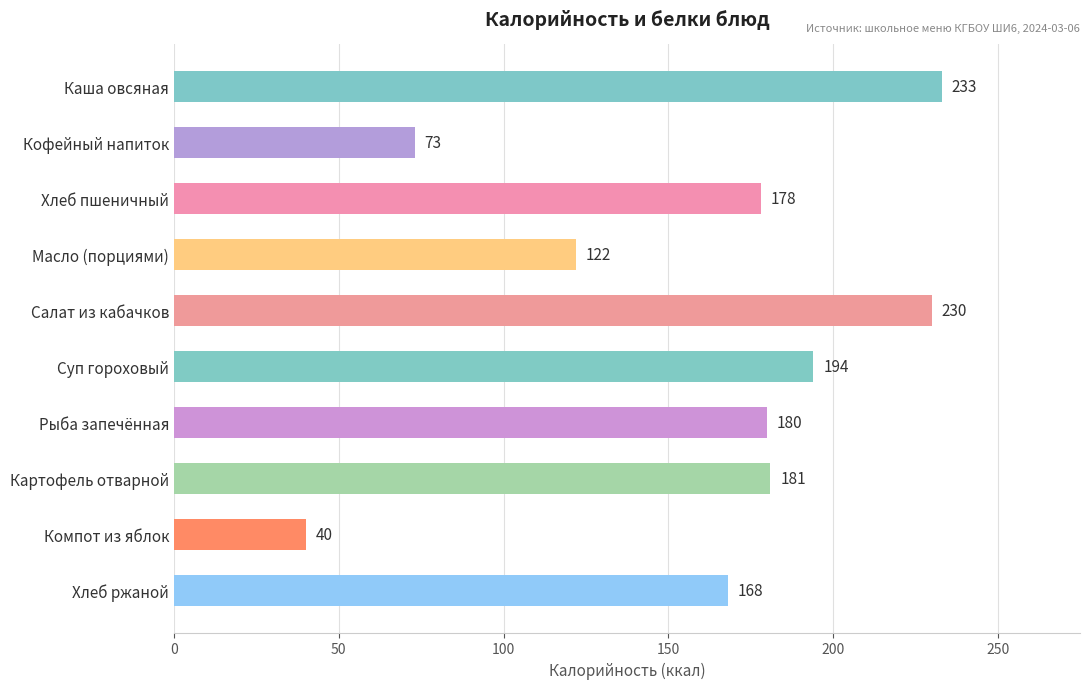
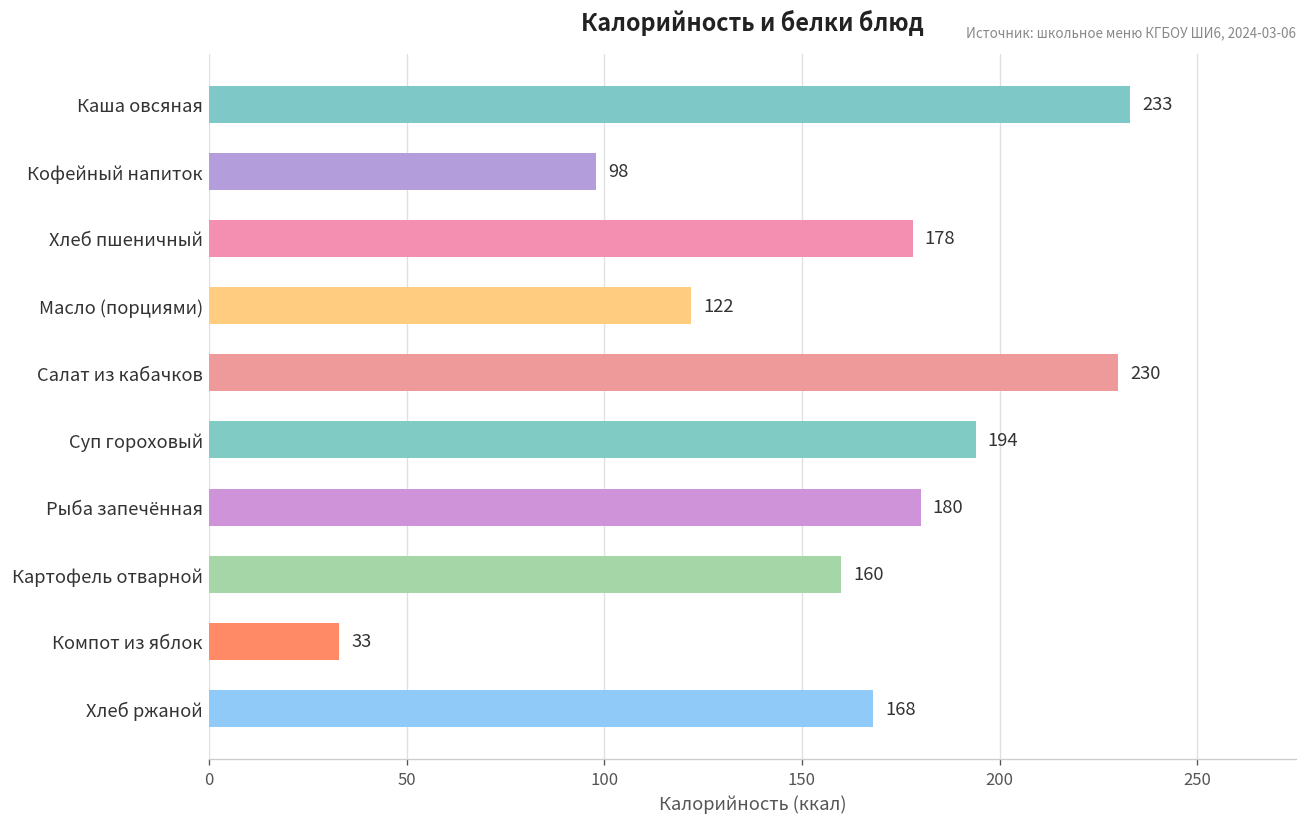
  {
    "Каша овсяная": 233,
-   "Кофейный напиток": 73,
+   "Кофейный напиток": 98,
    "Хлеб пшеничный": 178,
    "Масло (порциями)": 122,
    "Салат из кабачков": 230,
    "Суп гороховый": 194,
    "Рыба запечённая": 180,
-   "Картофель отварной": 181,
-   "Компот из яблок": 40,
+   "Картофель отварной": 160,
+   "Компот из яблок": 33,
    "Хлеб ржаной": 168
  }
